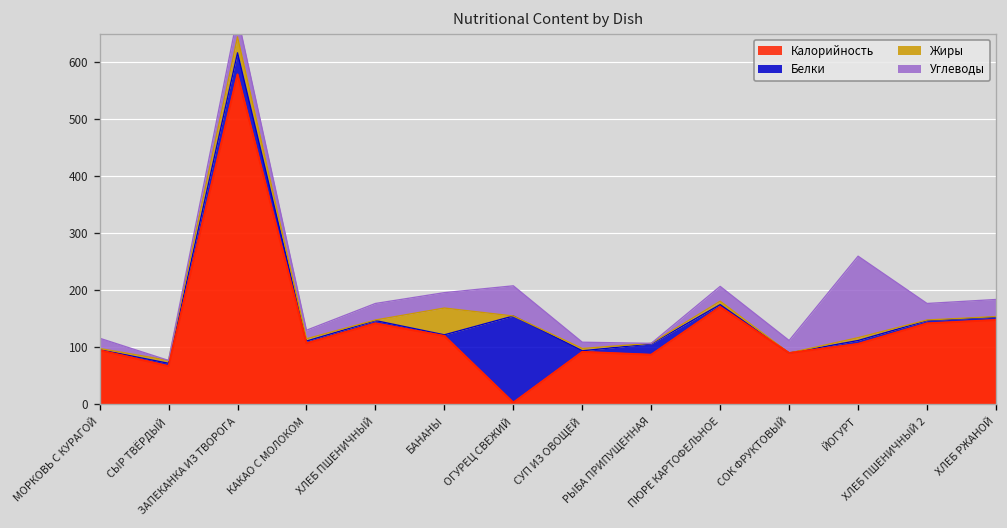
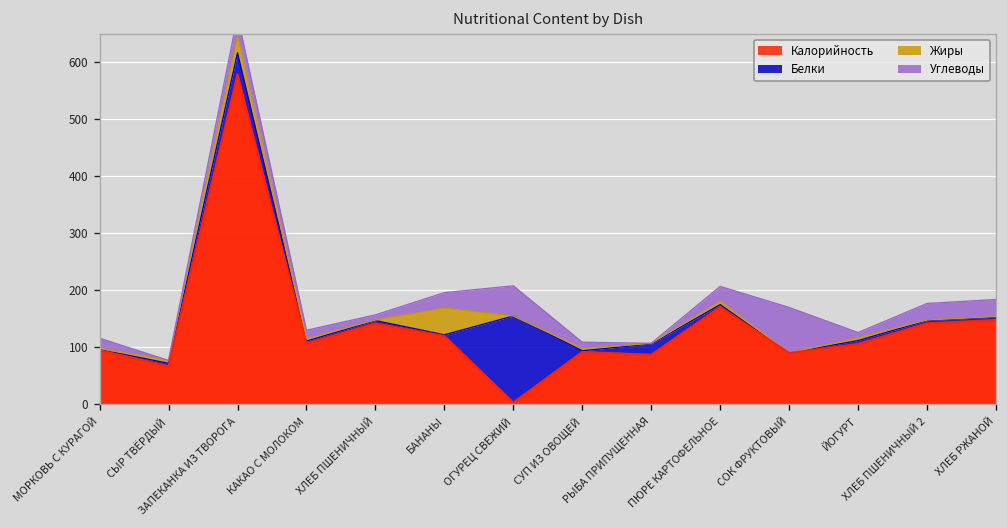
  {
    "Калорийность": {
      "ЗАПЕКАНКА ИЗ ТВОРОГА": 580,
      "ОГУРЕЦ СВЕЖИЙ": 0,
      "РЫБА ПРИПУЩЕННАЯ": 90,
      "ЙОГУРТ": 110
    },
    "Белки": {
      "ЗАПЕКАНКА ИЗ ТВОРОГА": 40
    },
    "Жиры": {
      "ЗАПЕКАНКА ИЗ ТВОРОГА": 30,
      "БАНАНЫ": 50,
      "ПЮРЕ КАРТОФЕЛЬНОЕ": 10
    },
    "Углеводы": {
      "МОРКОВЬ С КУРАГОЙ": 20,
      "КАКАО С МОЛОКОМ": 20,
-     "ХЛЕБ ПШЕНИЧНЫЙ": 30,
+     "ХЛЕБ ПШЕНИЧНЫЙ": 10,
      "БАНАНЫ": 30,
      "ОГУРЕЦ СВЕЖИЙ": 50,
      "СУП ИЗ ОВОЩЕЙ": 10,
      "ПЮРЕ КАРТОФЕЛЬНОЕ": 30,
-     "СОК ФРУКТОВЫЙ": 20,
-     "ЙОГУРТ": 140,
+     "СОК ФРУКТОВЫЙ": 80,
+     "ЙОГУРТ": 10,
      "ХЛЕБ ПШЕНИЧНЫЙ 2": 30,
      "ХЛЕБ РЖАНОЙ": 30
    }
  }
